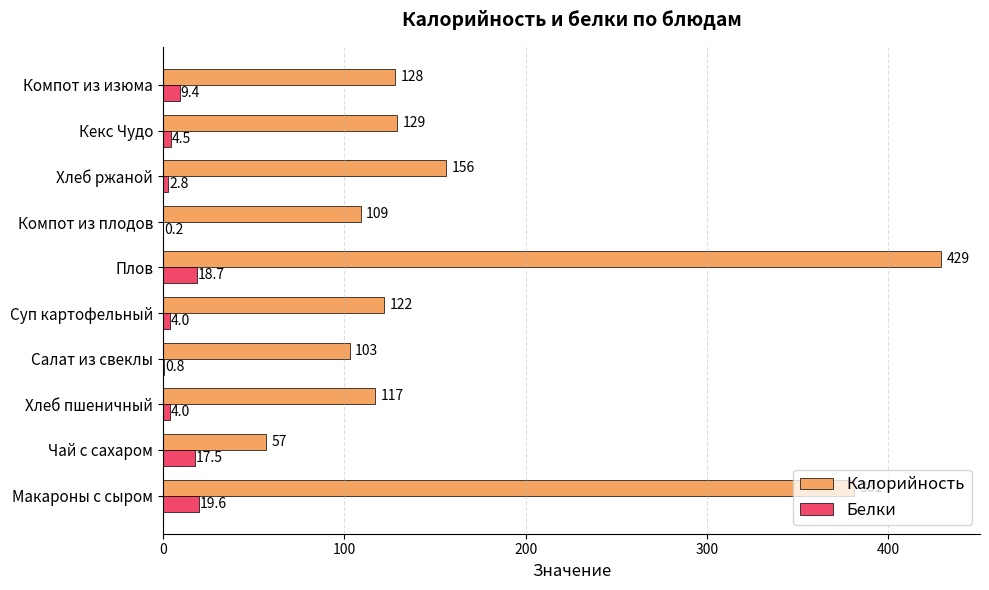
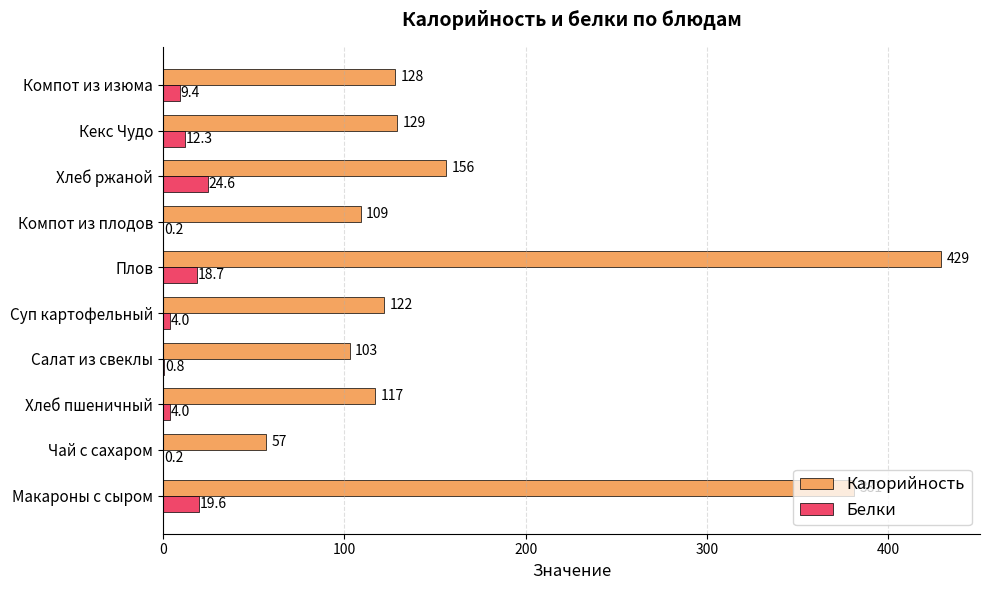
  {
    "Калорийность": {
      "Компот из изюма": 128,
      "Кекс Чудо": 129,
      "Хлеб ржаной": 156,
      "Компот из плодов": 109,
      "Плов": 429,
      "Суп картофельный": 122,
      "Салат из свеклы": 103,
      "Хлеб пшеничный": 117,
      "Чай с сахаром": 57
    },
    "Белки": {
      "Компот из изюма": 9.4,
-     "Кекс Чудо": 4.5,
-     "Хлеб ржаной": 2.8,
+     "Кекс Чудо": 12.3,
+     "Хлеб ржаной": 24.6,
      "Компот из плодов": 0.2,
      "Плов": 18.7,
      "Суп картофельный": 4.0,
      "Салат из свеклы": 0.8,
      "Хлеб пшеничный": 4.0,
-     "Чай с сахаром": 17.5,
+     "Чай с сахаром": 0.2,
      "Макароны с сыром": 19.6
    }
  }
